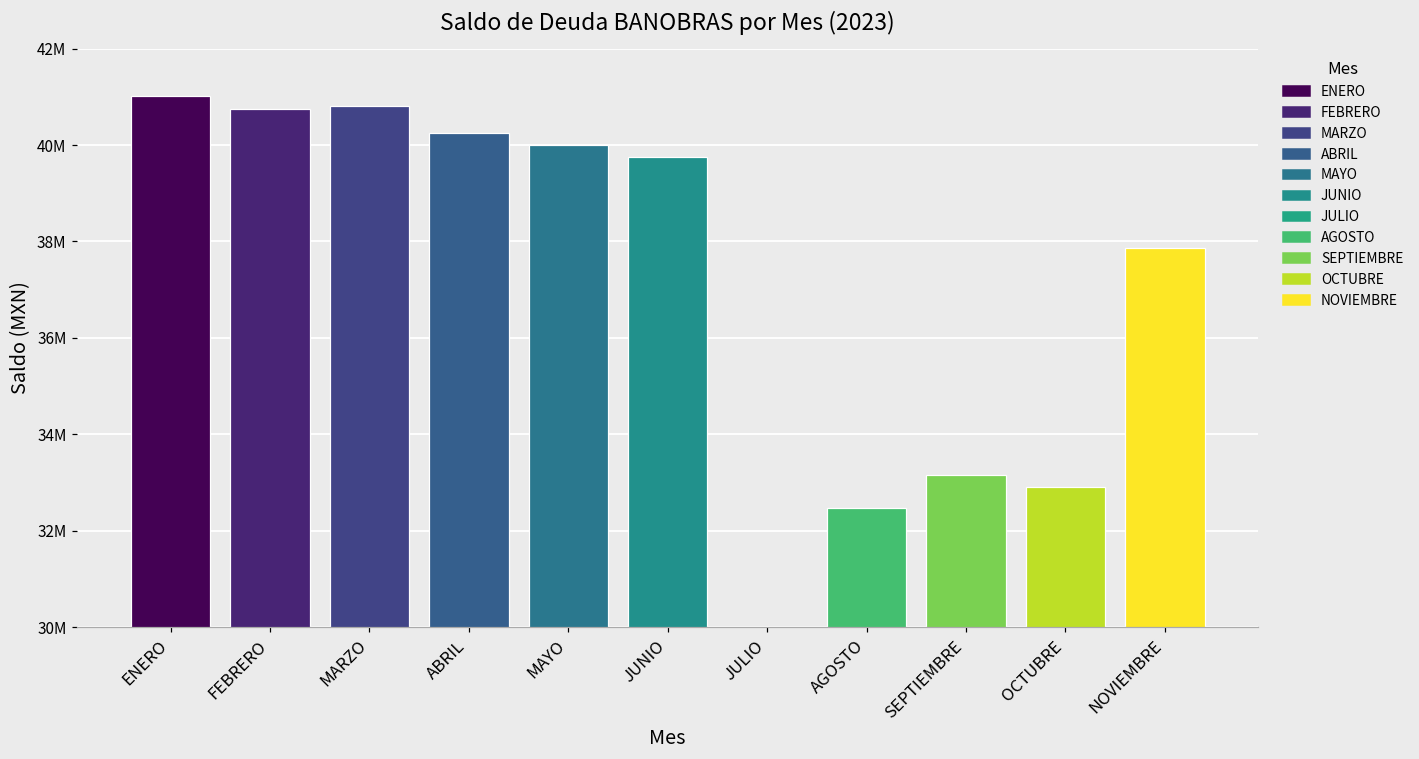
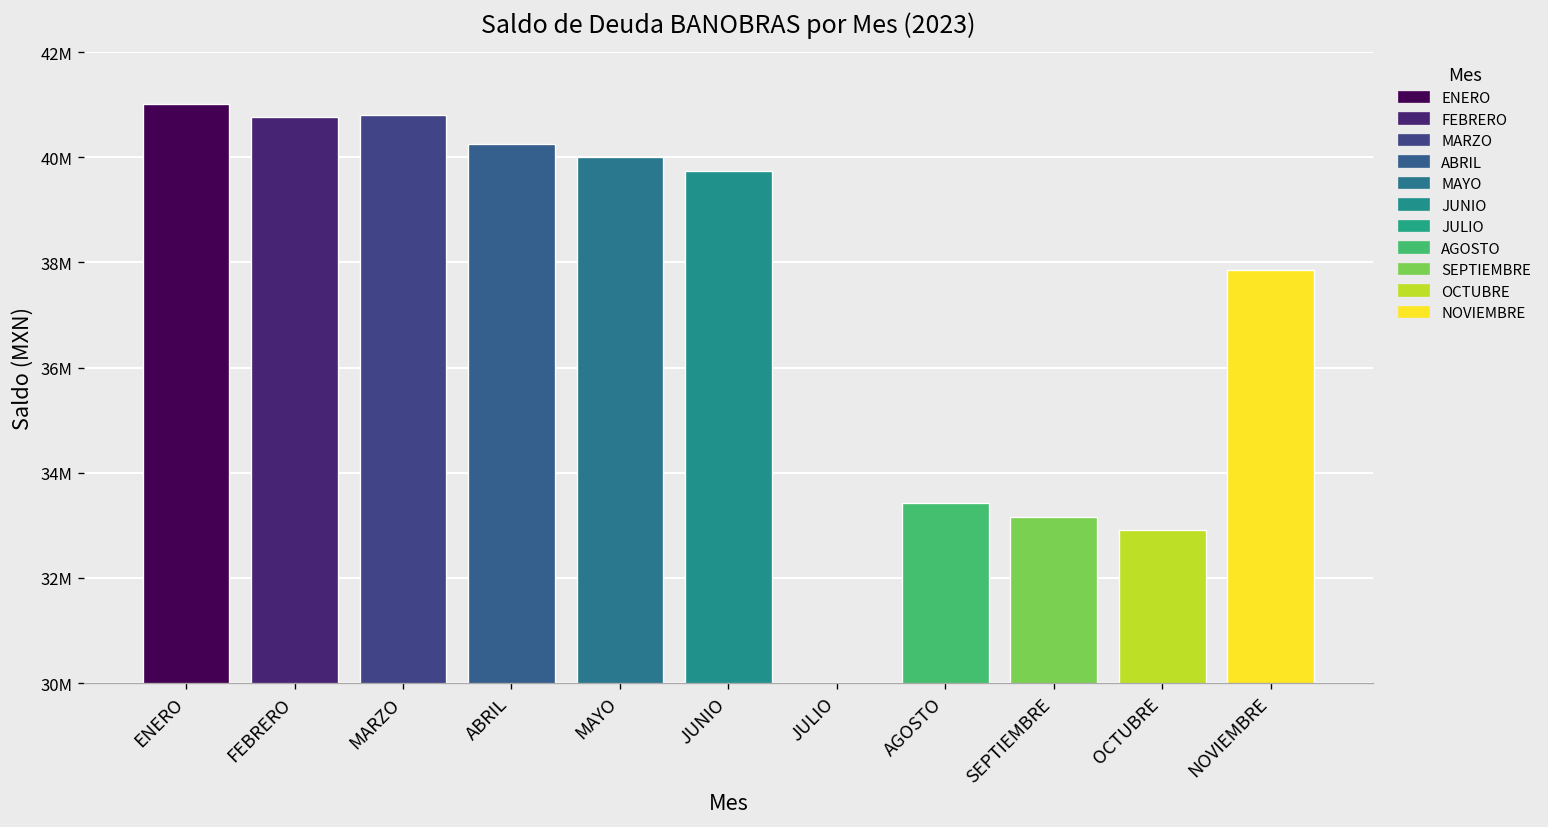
  {
    "ENERO": 41000000,
    "FEBRERO": 40800000,
    "MARZO": 40800000,
    "ABRIL": 40300000,
    "MAYO": 40000000,
    "JUNIO": 39700000,
-   "AGOSTO": 32500000,
+   "AGOSTO": 33400000,
    "SEPTIEMBRE": 33200000,
    "OCTUBRE": 32900000,
    "NOVIEMBRE": 37900000
  }
